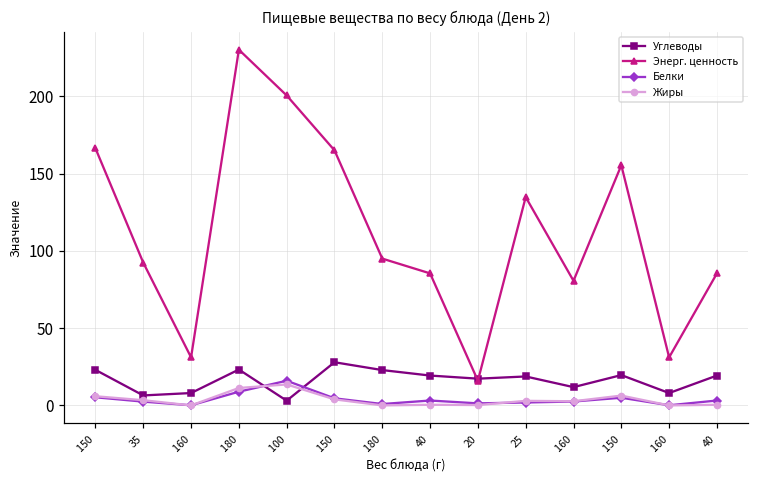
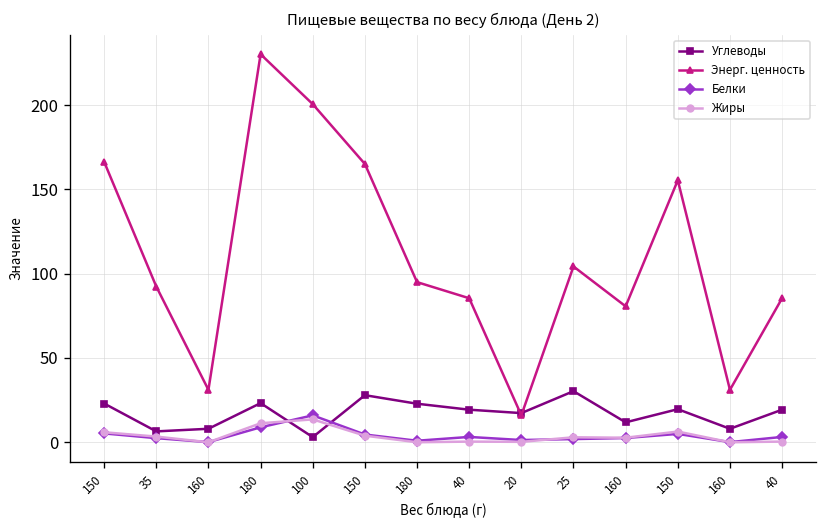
  {
    "Углеводы": {
      "35": 6,
      "100": 3,
-     "25": 19
+     "25": 30
    },
    "Энерг. ценность": {
      "35": 92,
      "100": 201,
-     "25": 135
+     "25": 104
    },
    "Белки": {
      "100": 16
    },
    "Жиры": {
      "100": 14
    }
  }
